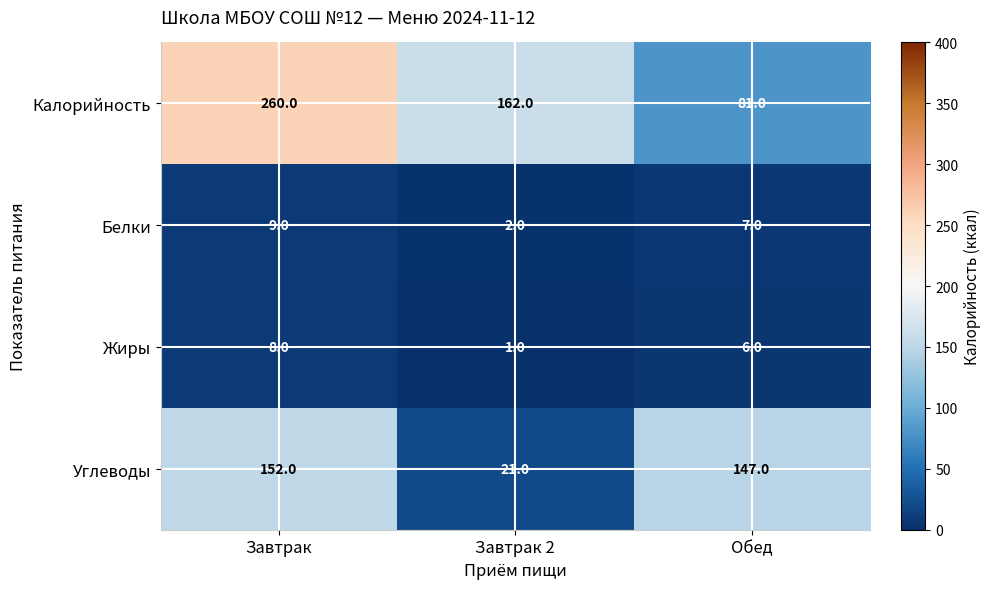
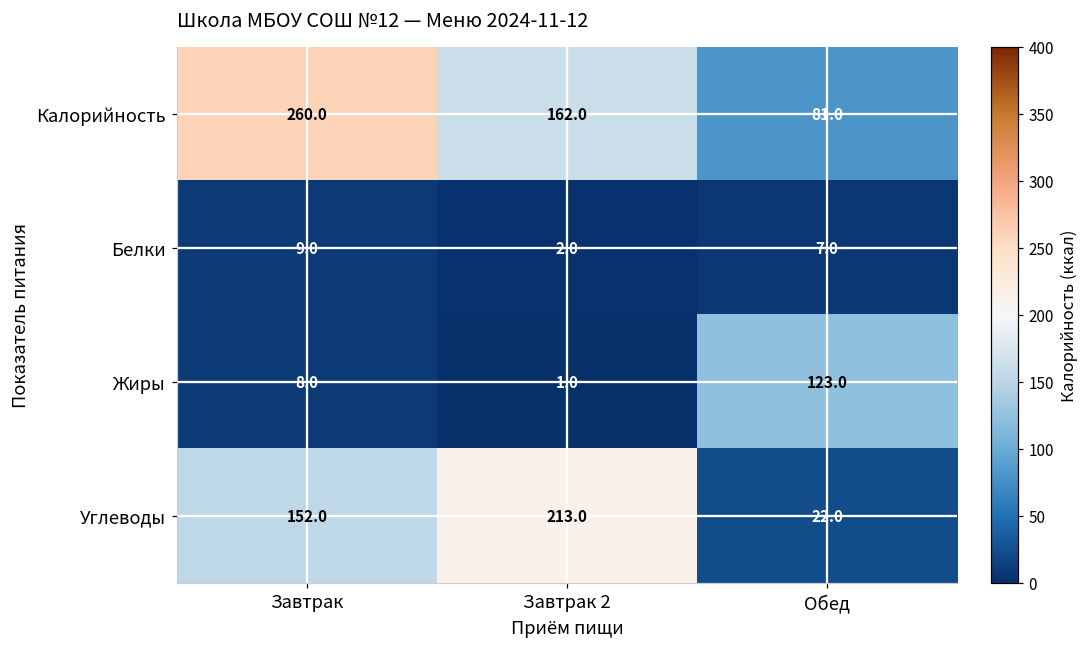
  {
    "Калорийность": {
      "Завтрак": 260.0,
      "Завтрак 2": 162.0,
      "Обед": 81.0
    },
    "Белки": {
      "Завтрак": 9.0,
      "Завтрак 2": 2.0,
      "Обед": 7.0
    },
    "Жиры": {
      "Завтрак": 8.0,
      "Завтрак 2": 1.0,
-     "Обед": 6.0
+     "Обед": 123.0
    },
    "Углеводы": {
      "Завтрак": 152.0,
-     "Завтрак 2": 21.0,
-     "Обед": 147.0
+     "Завтрак 2": 213.0,
+     "Обед": 22.0
    }
  }
